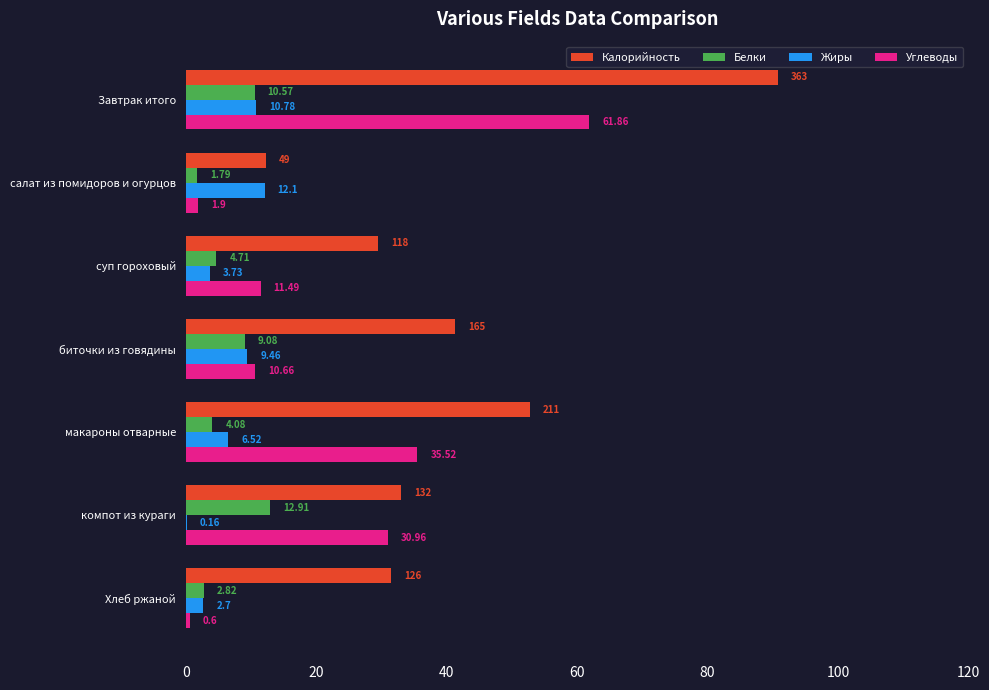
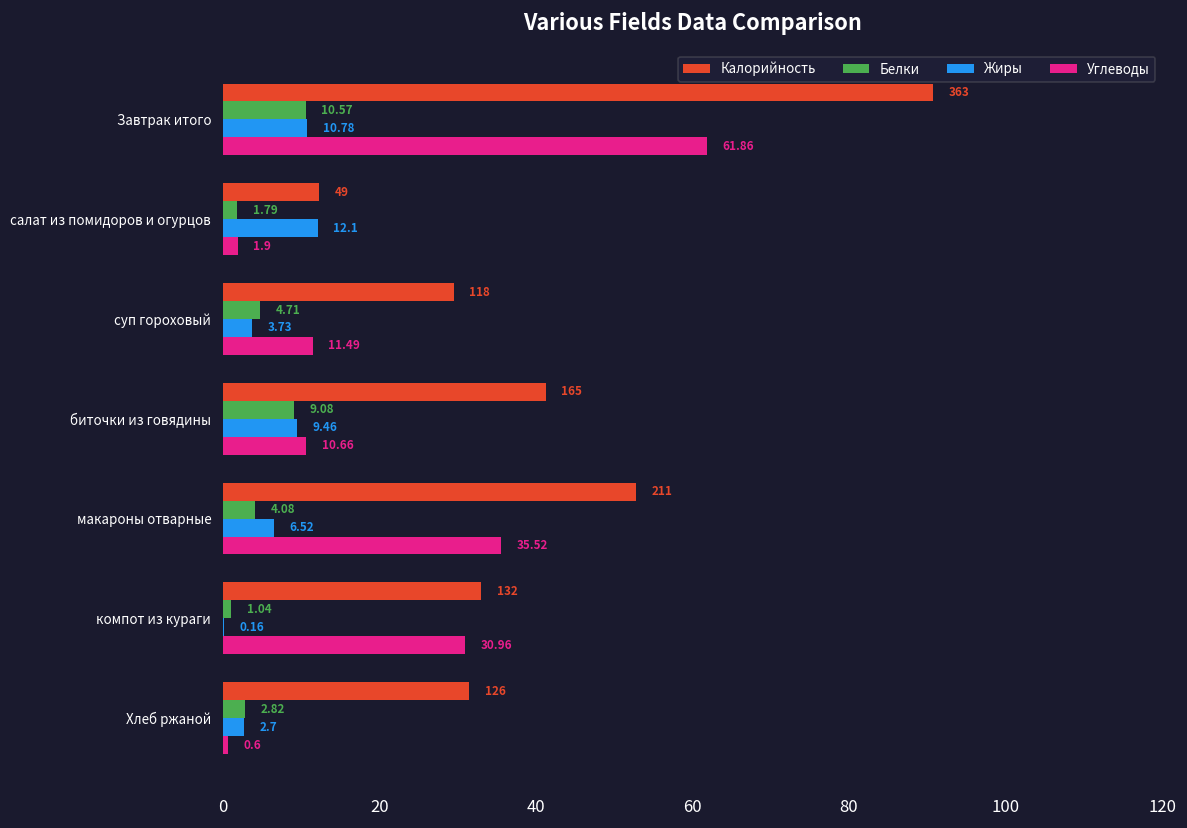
  {
    "Белки": {
      "Завтрак итого": 10.57,
      "салат из помидоров и огурцов": 1.79,
      "суп гороховый": 4.71,
      "биточки из говядины": 9.08,
      "макароны отварные": 4.08,
-     "компот из кураги": 12.91,
+     "компот из кураги": 1.04,
      "Хлеб ржаной": 2.82
    },
    "Жиры": {
      "Завтрак итого": 10.78,
      "салат из помидоров и огурцов": 12.1,
      "суп гороховый": 3.73,
      "биточки из говядины": 9.46,
      "макароны отварные": 6.52,
      "компот из кураги": 0.16,
      "Хлеб ржаной": 2.7
    },
    "Углеводы": {
      "Завтрак итого": 61.86,
      "салат из помидоров и огурцов": 1.9,
      "суп гороховый": 11.49,
      "биточки из говядины": 10.66,
      "макароны отварные": 35.52,
      "компот из кураги": 30.96,
      "Хлеб ржаной": 0.6
    }
  }
